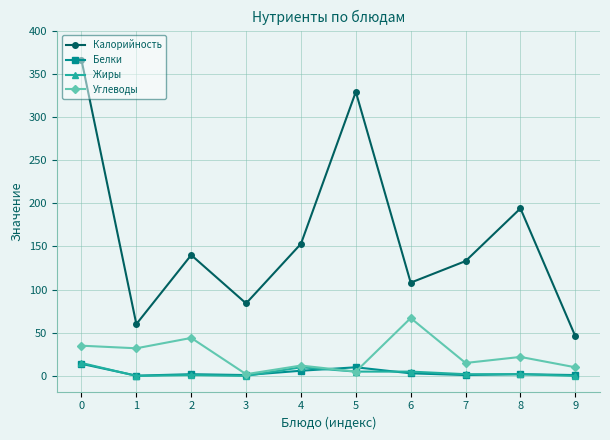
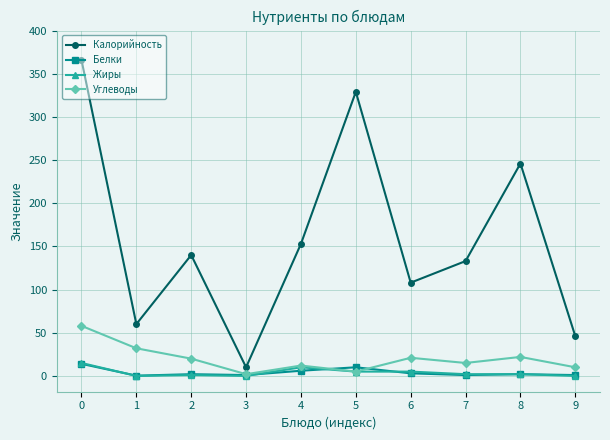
  {
    "Калорийность": {
      "1": 60,
      "2": 140,
-     "3": 80,
+     "3": 10,
      "4": 150,
      "5": 330,
      "6": 110,
      "7": 130,
-     "8": 190,
+     "8": 250,
      "9": 50
    },
    "Углеводы": {
-     "0": 40,
+     "0": 60,
      "1": 30,
-     "2": 40,
-     "6": 70,
+     "2": 20,
+     "6": 20,
      "7": 20,
      "8": 20,
      "9": 10
    }
  }
